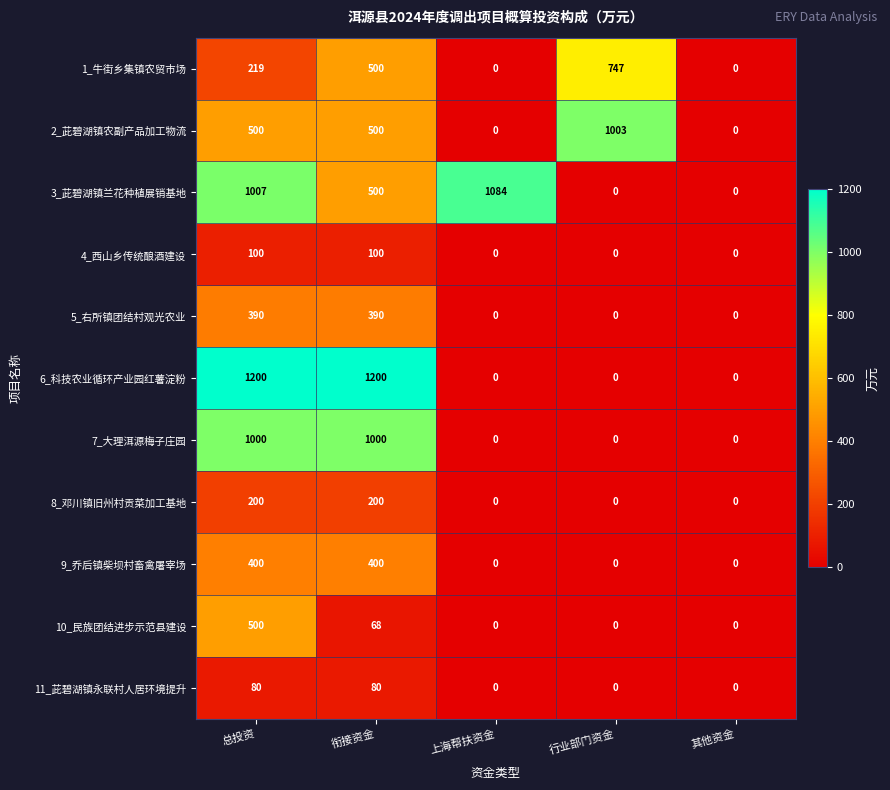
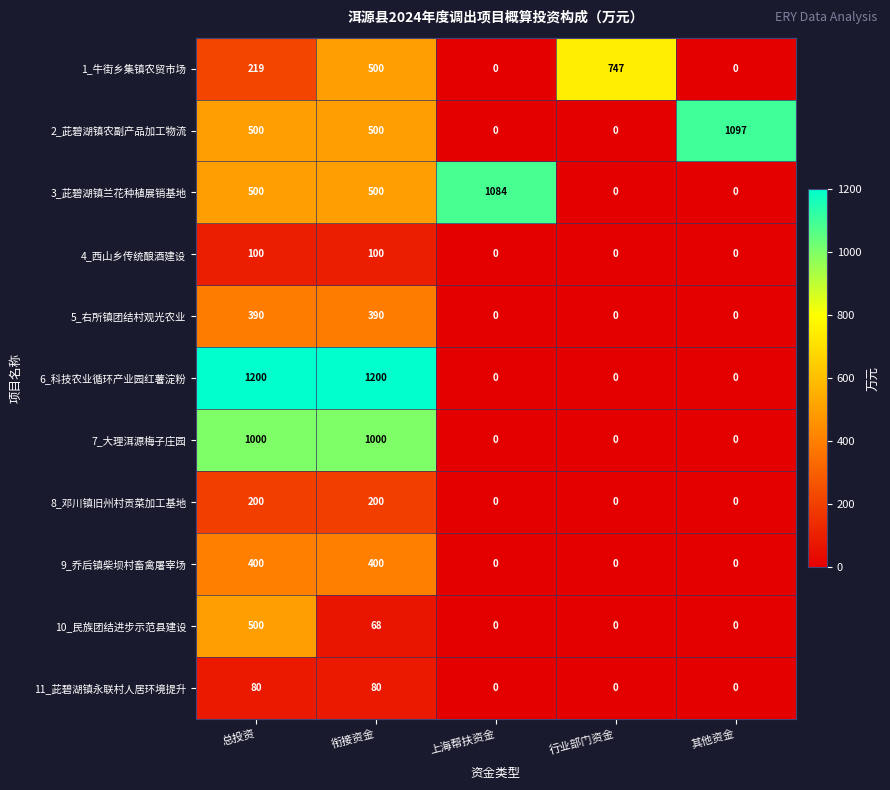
  {
    "1_牛街乡集镇农贸市场": {
      "总投资": 219,
      "衔接资金": 500,
      "上海帮扶资金": 0,
      "行业部门资金": 747,
      "其他资金": 0
    },
    "2_茈碧湖镇农副产品加工物流": {
      "总投资": 500,
      "衔接资金": 500,
      "上海帮扶资金": 0,
-     "行业部门资金": 1003,
-     "其他资金": 0
+     "行业部门资金": 0,
+     "其他资金": 1097
    },
    "3_茈碧湖镇兰花种植展销基地": {
-     "总投资": 1007,
+     "总投资": 500,
      "衔接资金": 500,
      "上海帮扶资金": 1084,
      "行业部门资金": 0,
      "其他资金": 0
    },
    "4_西山乡传统酿酒建设": {
      "总投资": 100,
      "衔接资金": 100,
      "上海帮扶资金": 0,
      "行业部门资金": 0,
      "其他资金": 0
    },
    "5_右所镇团结村观光农业": {
      "总投资": 390,
      "衔接资金": 390,
      "上海帮扶资金": 0,
      "行业部门资金": 0,
      "其他资金": 0
    },
    "6_科技农业循环产业园红薯淀粉": {
      "总投资": 1200,
      "衔接资金": 1200,
      "上海帮扶资金": 0,
      "行业部门资金": 0,
      "其他资金": 0
    },
    "7_大理洱源梅子庄园": {
      "总投资": 1000,
      "衔接资金": 1000,
      "上海帮扶资金": 0,
      "行业部门资金": 0,
      "其他资金": 0
    },
    "8_邓川镇旧州村贡菜加工基地": {
      "总投资": 200,
      "衔接资金": 200,
      "上海帮扶资金": 0,
      "行业部门资金": 0,
      "其他资金": 0
    },
    "9_乔后镇柴坝村畜禽屠宰场": {
      "总投资": 400,
      "衔接资金": 400,
      "上海帮扶资金": 0,
      "行业部门资金": 0,
      "其他资金": 0
    },
    "10_民族团结进步示范县建设": {
      "总投资": 500,
      "衔接资金": 68,
      "上海帮扶资金": 0,
      "行业部门资金": 0,
      "其他资金": 0
    },
    "11_茈碧湖镇永联村人居环境提升": {
      "总投资": 80,
      "衔接资金": 80,
      "上海帮扶资金": 0,
      "行业部门资金": 0,
      "其他资金": 0
    }
  }
